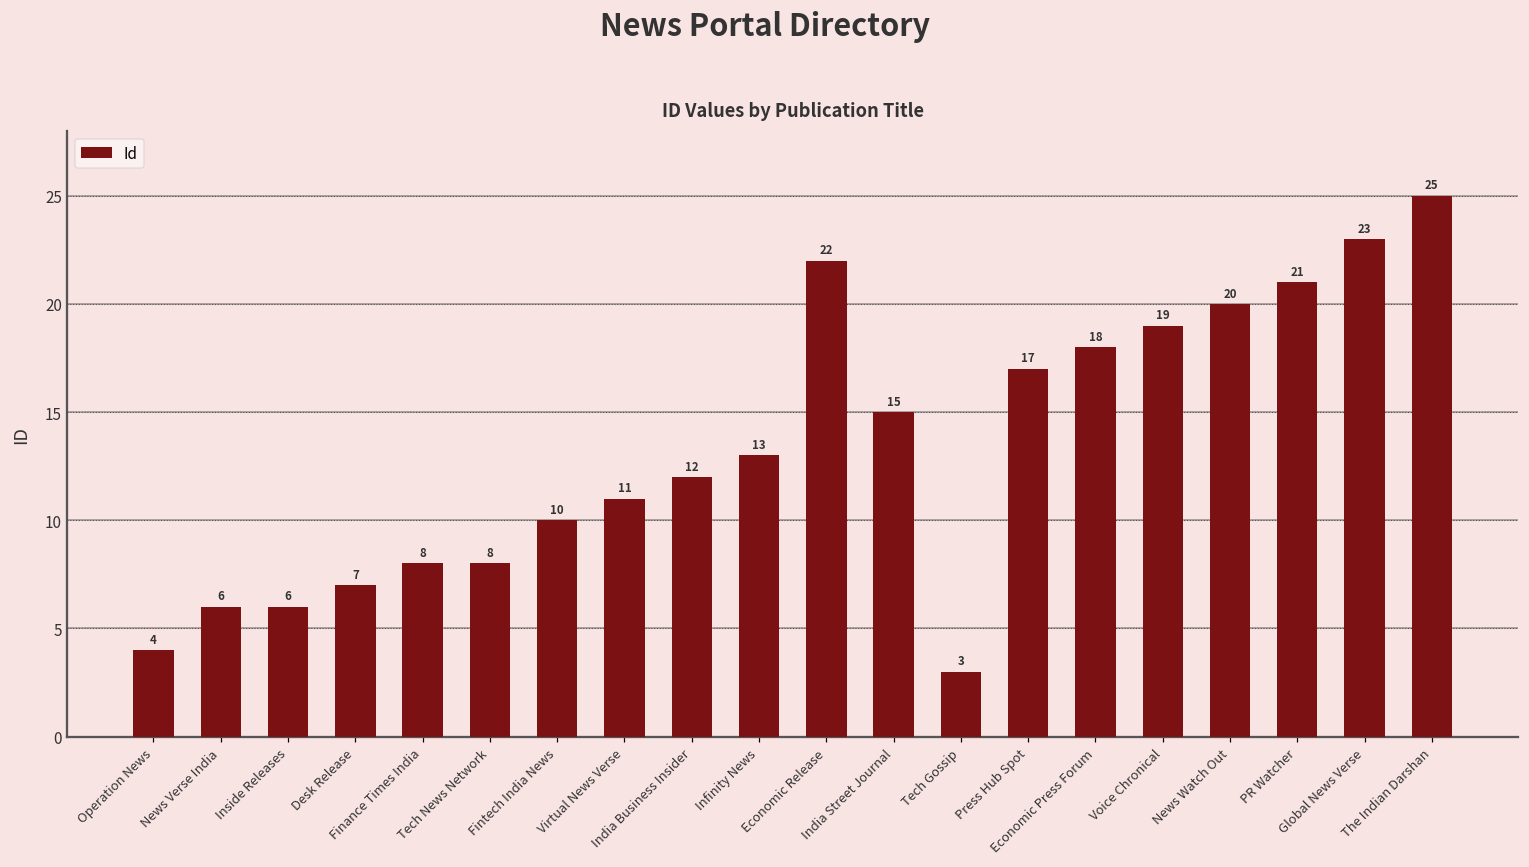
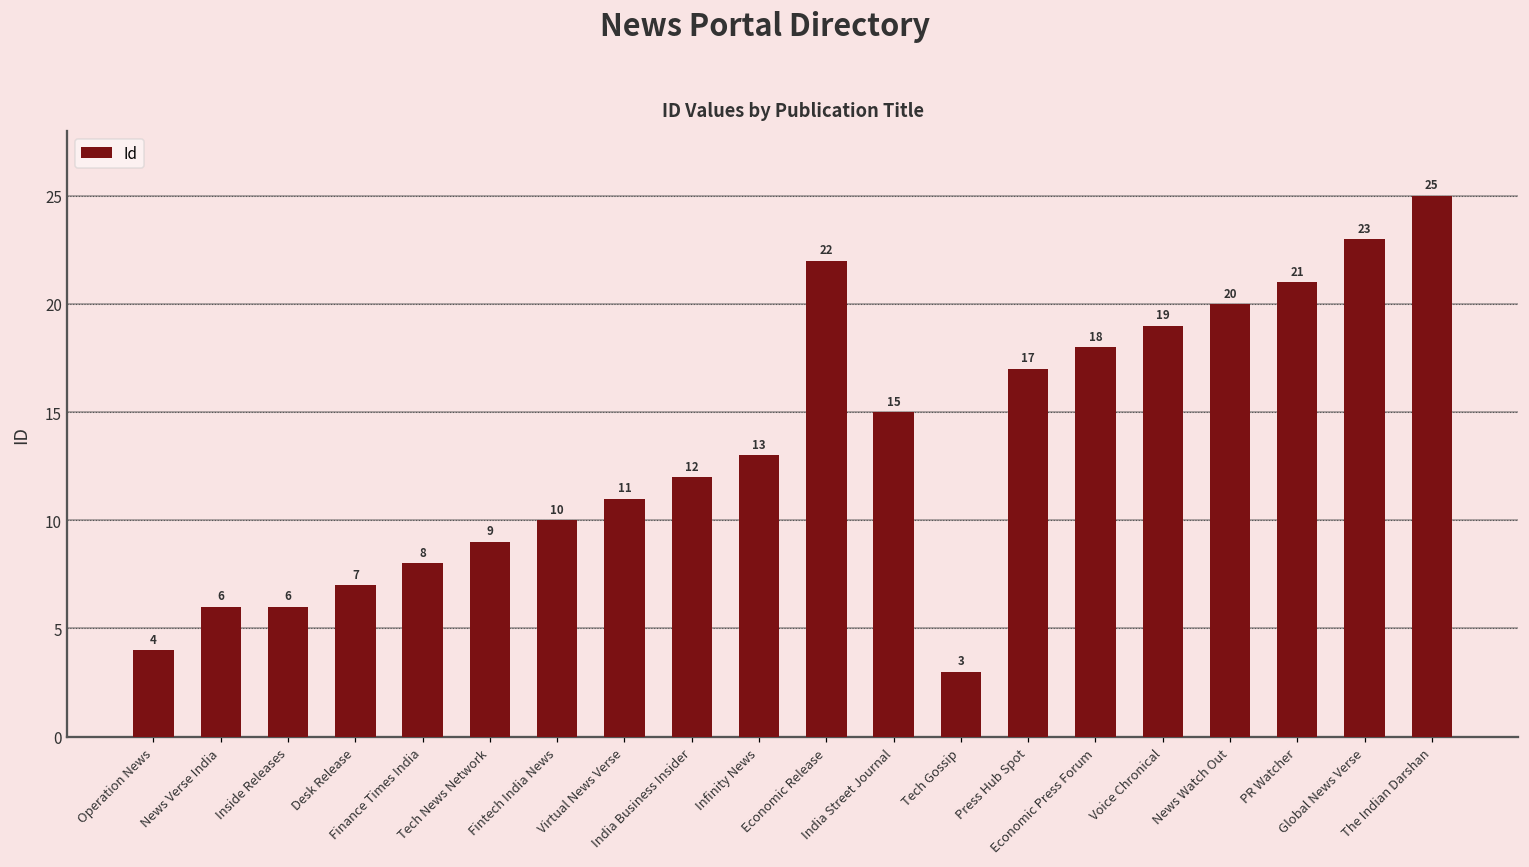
  {
    "Operation News": 4,
    "News Verse India": 6,
    "Inside Releases": 6,
    "Desk Release": 7,
    "Finance Times India": 8,
-   "Tech News Network": 8,
+   "Tech News Network": 9,
    "Fintech India News": 10,
    "Virtual News Verse": 11,
    "India Business Insider": 12,
    "Infinity News": 13,
    "Economic Release": 22,
    "India Street Journal": 15,
    "Tech Gossip": 3,
    "Press Hub Spot": 17,
    "Economic Press Forum": 18,
    "Voice Chronical": 19,
    "News Watch Out": 20,
    "PR Watcher": 21,
    "Global News Verse": 23,
    "The Indian Darshan": 25
  }
